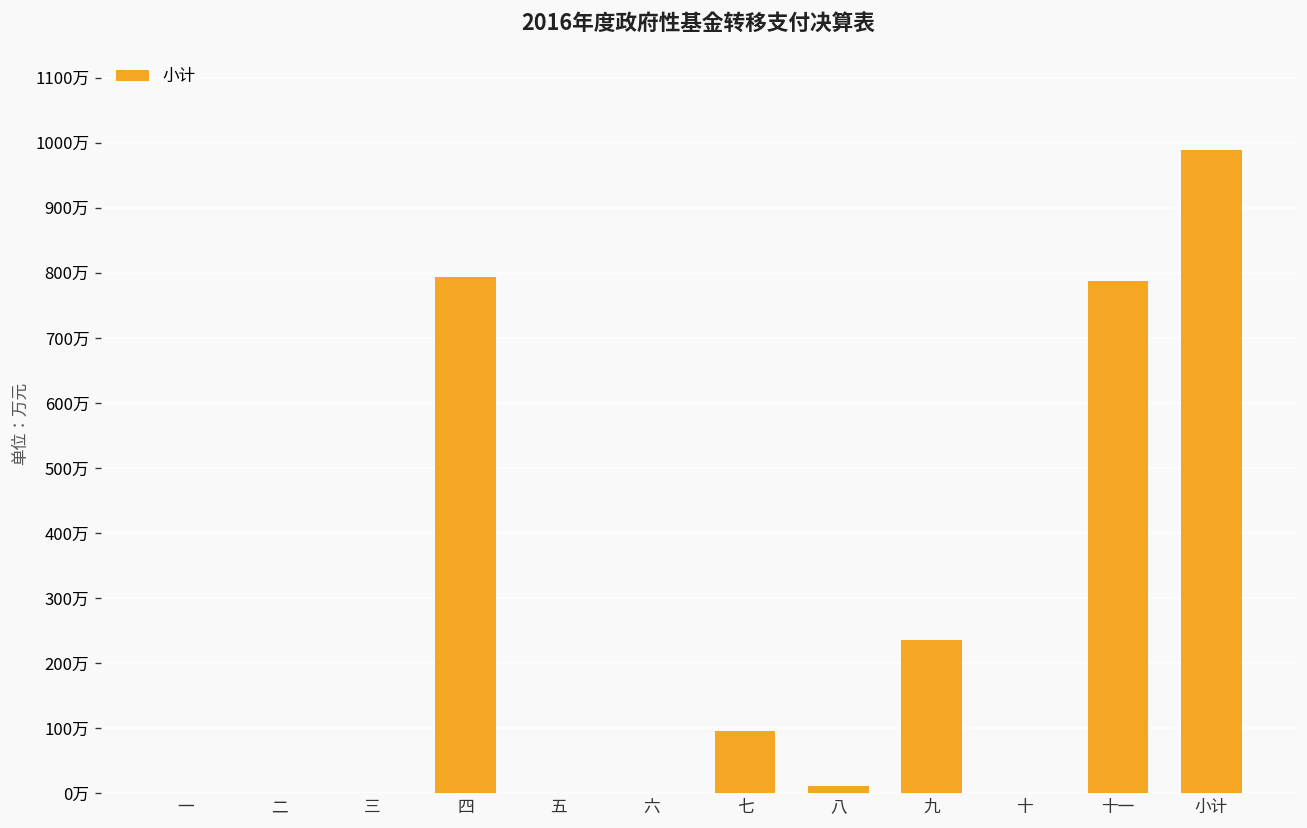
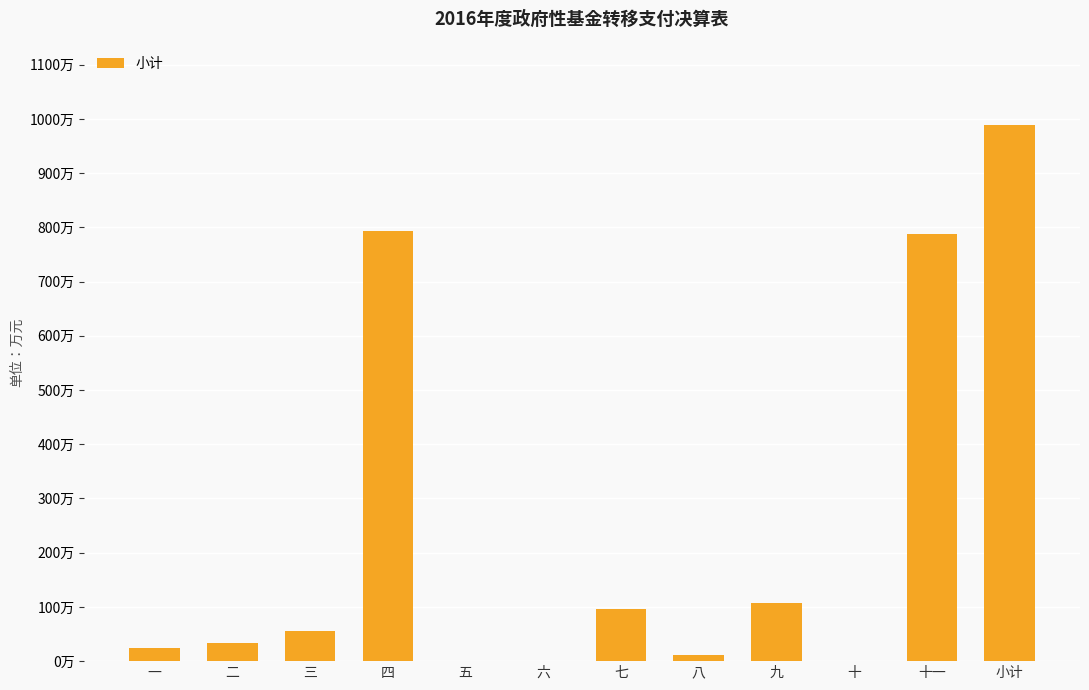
  {
-   "一": "0万",
-   "二": "0万",
-   "三": "0万",
+   "一": "30万",
+   "二": "30万",
+   "三": "60万",
    "四": "790万",
    "五": "0万",
    "六": "0万",
    "七": "100万",
    "八": "10万",
-   "九": "240万",
+   "九": "110万",
    "十": "0万",
    "十一": "790万",
    "小计": "990万"
  }
